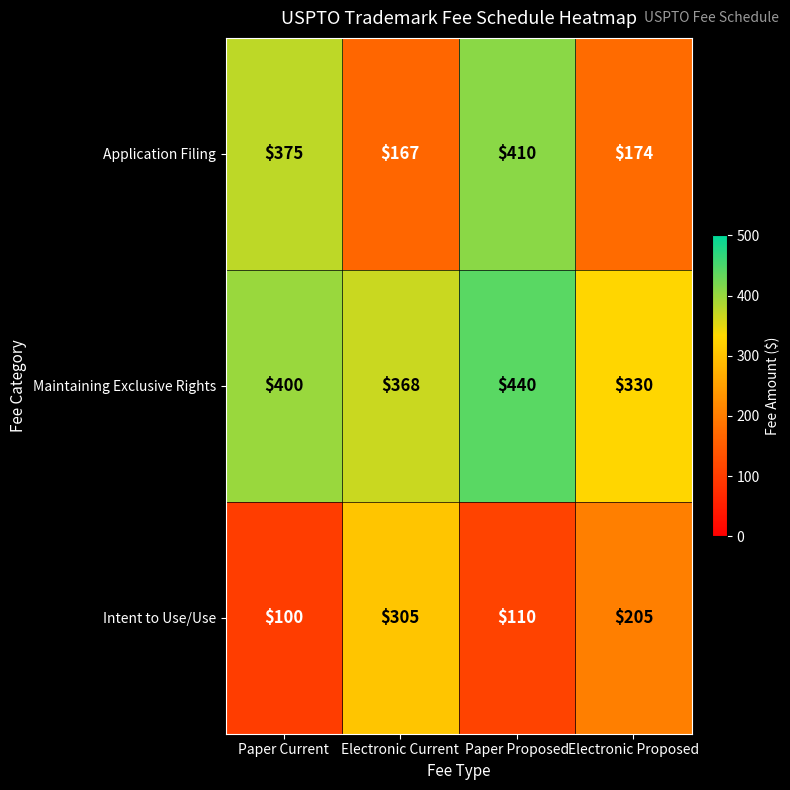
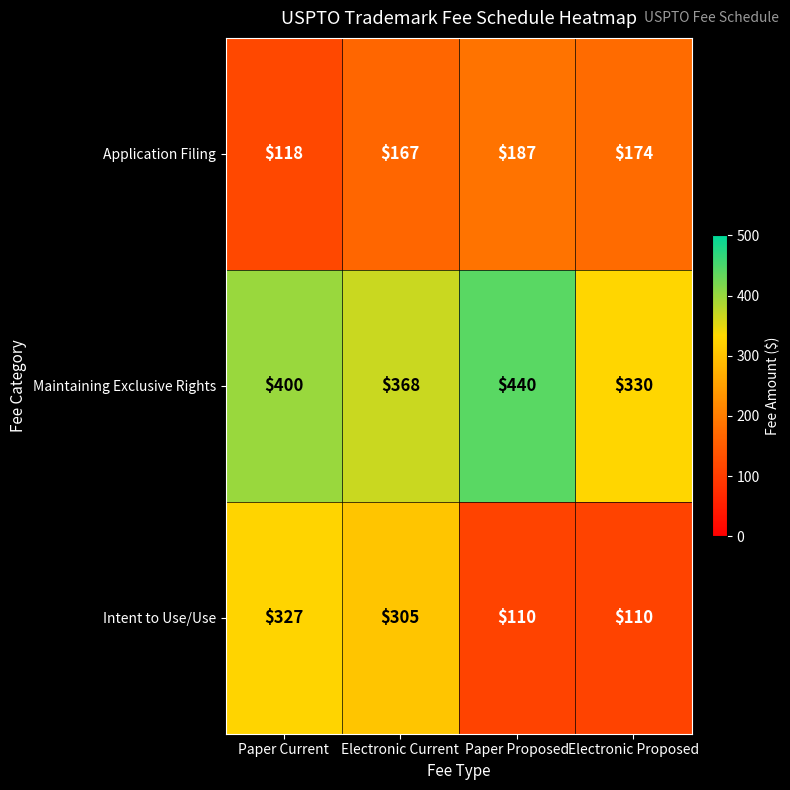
  {
    "Application Filing": {
-     "Paper Current": "$375",
+     "Paper Current": "$118",
      "Electronic Current": "$167",
-     "Paper Proposed": "$410",
+     "Paper Proposed": "$187",
      "Electronic Proposed": "$174"
    },
    "Maintaining Exclusive Rights": {
      "Paper Current": "$400",
      "Electronic Current": "$368",
      "Paper Proposed": "$440",
      "Electronic Proposed": "$330"
    },
    "Intent to Use/Use": {
-     "Paper Current": "$100",
+     "Paper Current": "$327",
      "Electronic Current": "$305",
      "Paper Proposed": "$110",
-     "Electronic Proposed": "$205"
+     "Electronic Proposed": "$110"
    }
  }
